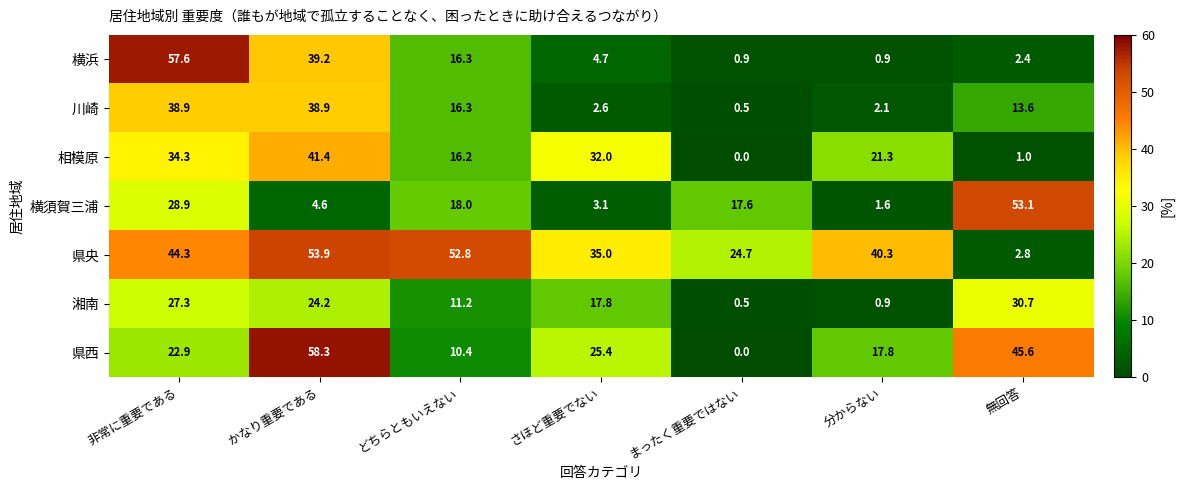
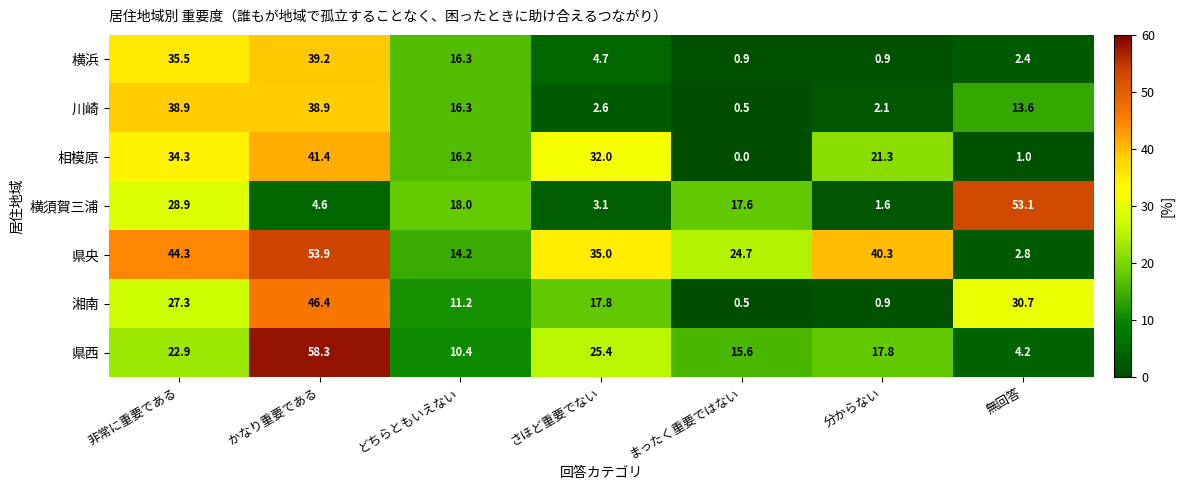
  {
    "横浜": {
-     "非常に重要である": 57.6,
+     "非常に重要である": 35.5,
      "かなり重要である": 39.2,
      "どちらともいえない": 16.3,
      "さほど重要でない": 4.7,
      "まったく重要ではない": 0.9,
      "分からない": 0.9,
      "無回答": 2.4
    },
    "川崎": {
      "非常に重要である": 38.9,
      "かなり重要である": 38.9,
      "どちらともいえない": 16.3,
      "さほど重要でない": 2.6,
      "まったく重要ではない": 0.5,
      "分からない": 2.1,
      "無回答": 13.6
    },
    "相模原": {
      "非常に重要である": 34.3,
      "かなり重要である": 41.4,
      "どちらともいえない": 16.2,
      "さほど重要でない": 32.0,
      "まったく重要ではない": 0.0,
      "分からない": 21.3,
      "無回答": 1.0
    },
    "横須賀三浦": {
      "非常に重要である": 28.9,
      "かなり重要である": 4.6,
      "どちらともいえない": 18.0,
      "さほど重要でない": 3.1,
      "まったく重要ではない": 17.6,
      "分からない": 1.6,
      "無回答": 53.1
    },
    "県央": {
      "非常に重要である": 44.3,
      "かなり重要である": 53.9,
-     "どちらともいえない": 52.8,
+     "どちらともいえない": 14.2,
      "さほど重要でない": 35.0,
      "まったく重要ではない": 24.7,
      "分からない": 40.3,
      "無回答": 2.8
    },
    "湘南": {
      "非常に重要である": 27.3,
-     "かなり重要である": 24.2,
+     "かなり重要である": 46.4,
      "どちらともいえない": 11.2,
      "さほど重要でない": 17.8,
      "まったく重要ではない": 0.5,
      "分からない": 0.9,
      "無回答": 30.7
    },
    "県西": {
      "非常に重要である": 22.9,
      "かなり重要である": 58.3,
      "どちらともいえない": 10.4,
      "さほど重要でない": 25.4,
-     "まったく重要ではない": 0.0,
+     "まったく重要ではない": 15.6,
      "分からない": 17.8,
-     "無回答": 45.6
+     "無回答": 4.2
    }
  }
